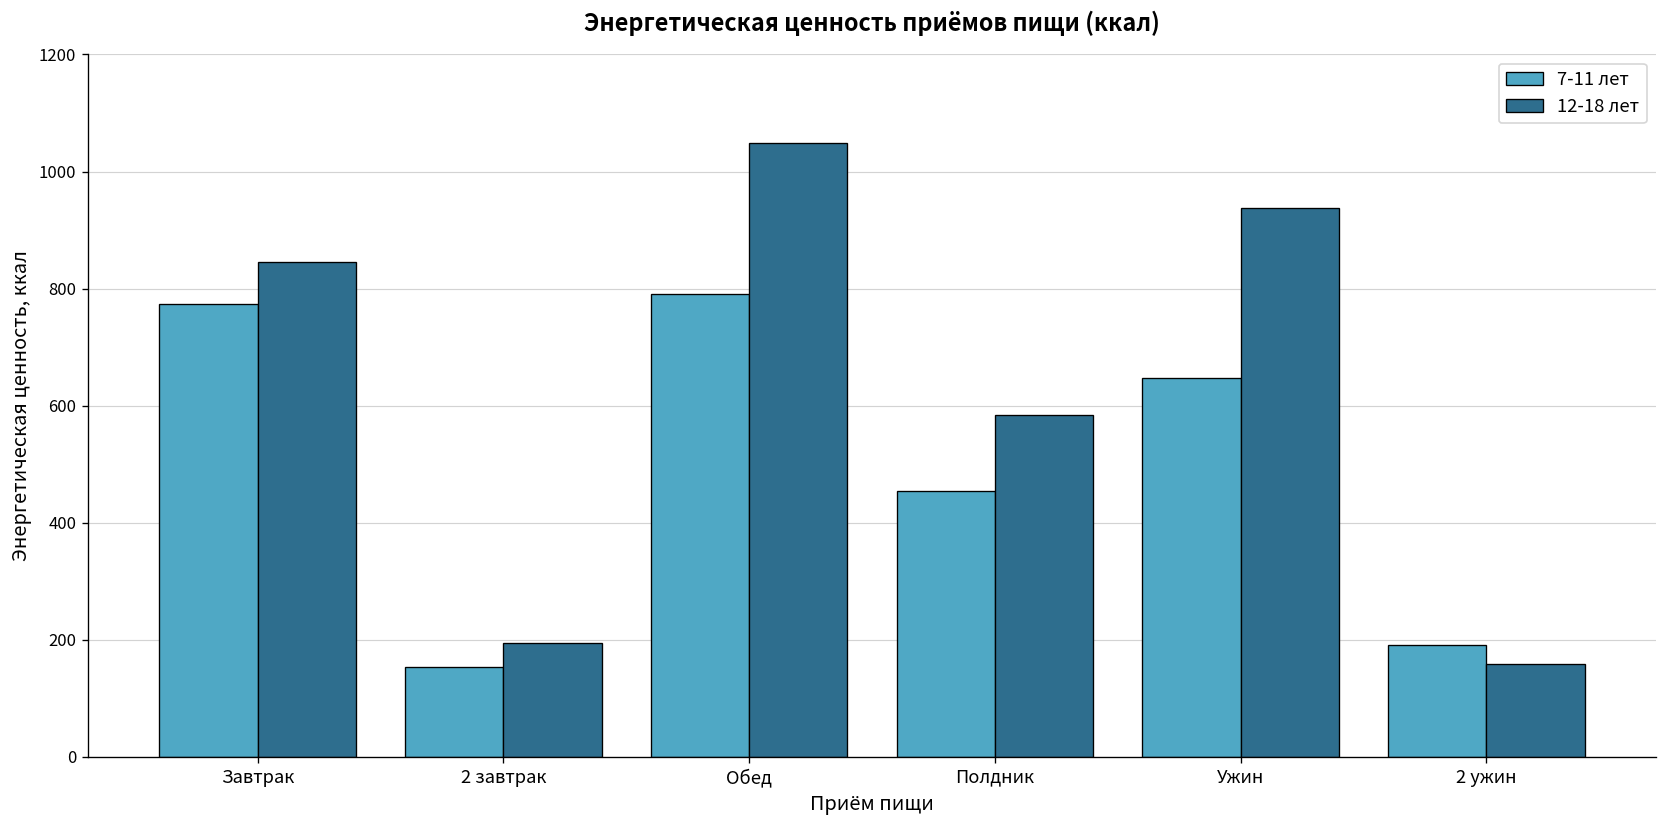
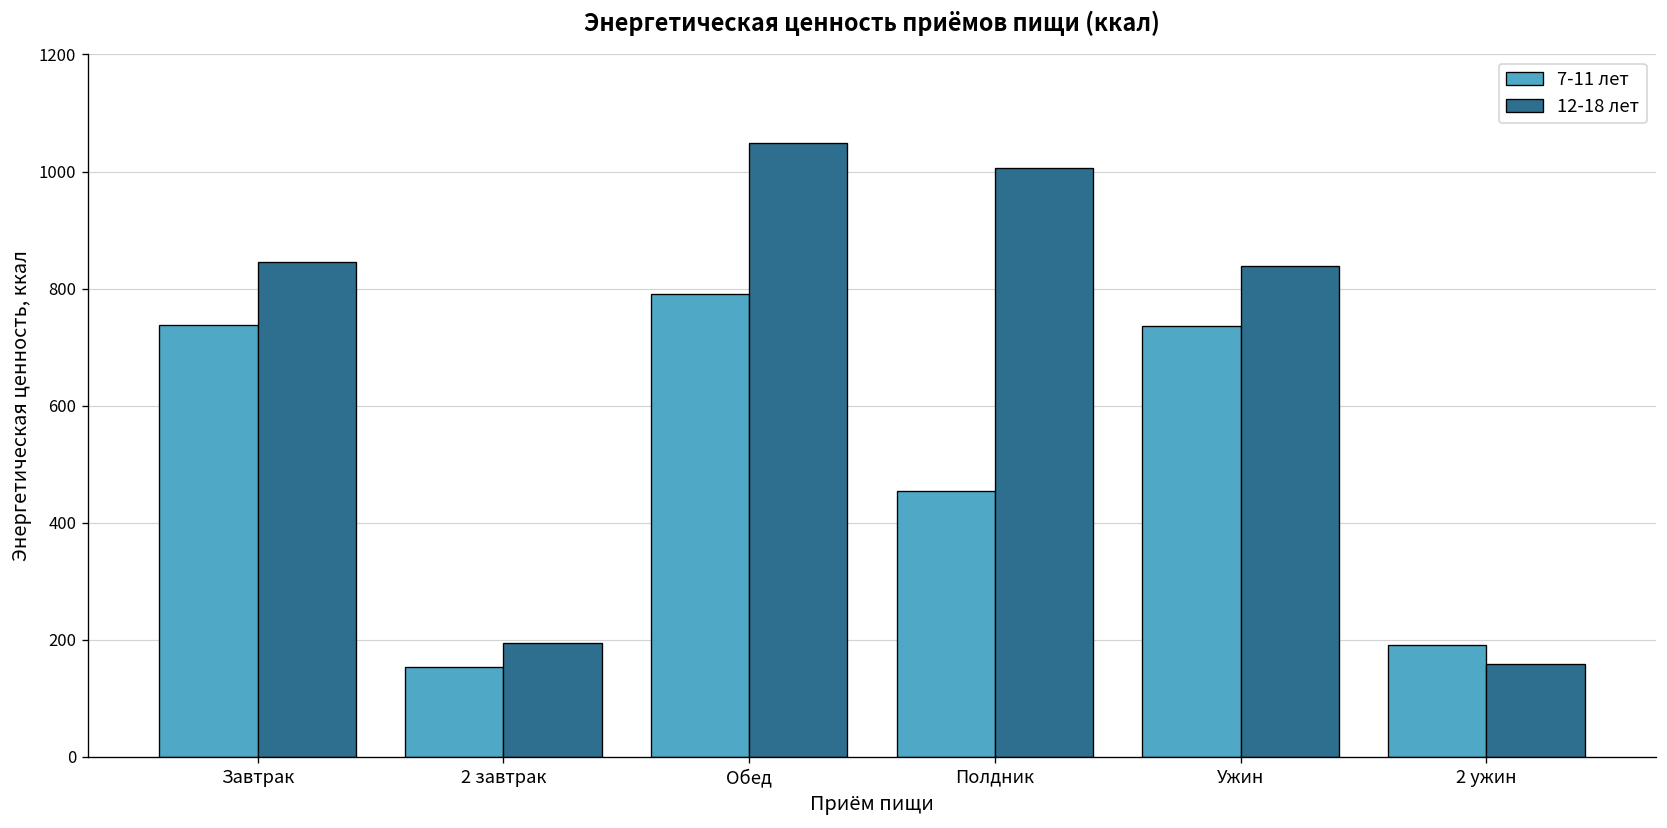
  {
    "7-11 лет": {
-     "Завтрак": 770,
+     "Завтрак": 740,
      "2 завтрак": 150,
      "Обед": 790,
      "Полдник": 450,
-     "Ужин": 650,
+     "Ужин": 740,
      "2 ужин": 190
    },
    "12-18 лет": {
      "Завтрак": 850,
      "2 завтрак": 190,
      "Обед": 1050,
-     "Полдник": 580,
-     "Ужин": 940,
+     "Полдник": 1010,
+     "Ужин": 840,
      "2 ужин": 160
    }
  }
